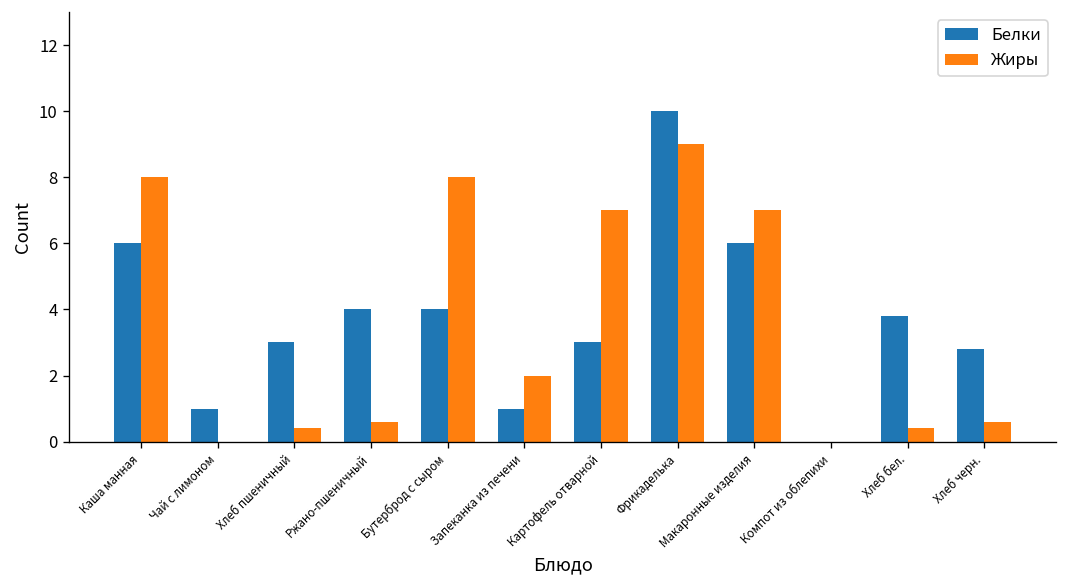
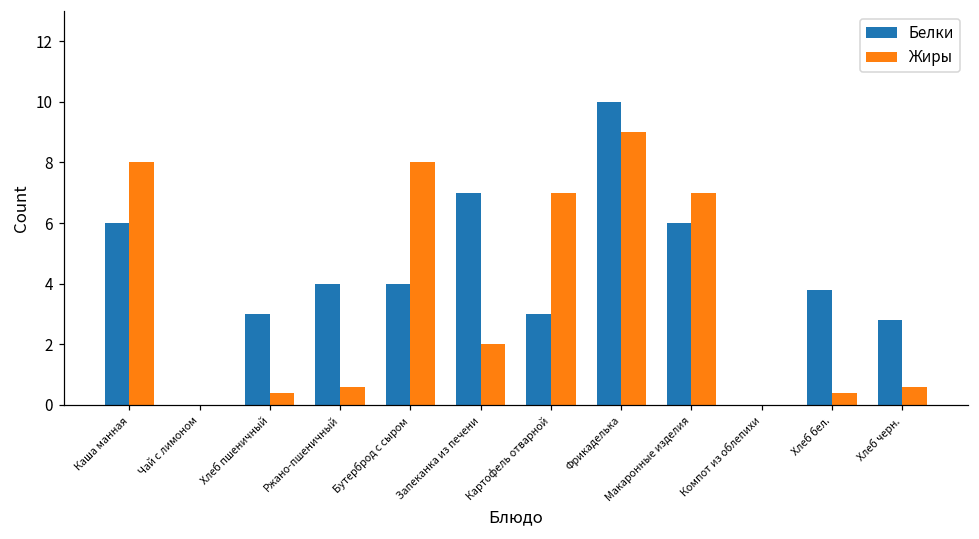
  {
    "Белки": {
      "Каша манная": 6,
-     "Чай с лимоном": 1,
+     "Чай с лимоном": 0,
      "Хлеб пшеничный": 3,
      "Ржано-пшеничный": 4,
      "Бутерброд с сыром": 4,
-     "Запеканка из печени": 1,
+     "Запеканка из печени": 7,
      "Картофель отварной": 3,
      "Фрикаделька": 10,
      "Макаронные изделия": 6,
      "Компот из облепихи": 0,
      "Хлеб бел.": 3.8,
      "Хлеб черн.": 2.8
    },
    "Жиры": {
      "Каша манная": 8,
      "Чай с лимоном": 0,
      "Хлеб пшеничный": 0.4,
      "Ржано-пшеничный": 0.6,
      "Бутерброд с сыром": 8,
      "Запеканка из печени": 2,
      "Картофель отварной": 7,
      "Фрикаделька": 9,
      "Макаронные изделия": 7,
      "Компот из облепихи": 0,
      "Хлеб бел.": 0.4,
      "Хлеб черн.": 0.6
    }
  }
